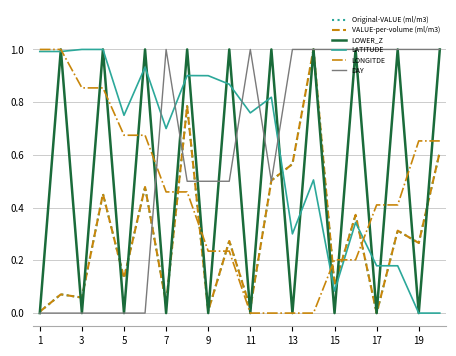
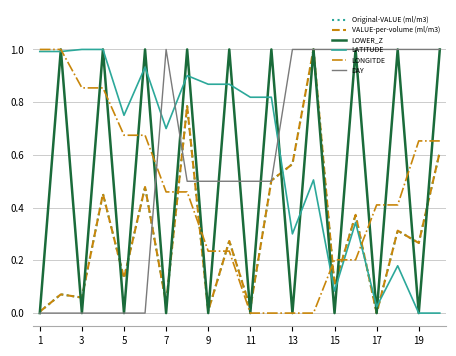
  {
    "LOWER_Z": {
      "7": 0.00,
      "15": 0.00
    },
    "LATITUDE": {
      "3": 1.00,
      "5": 0.75,
      "7": 0.70,
-     "9": 0.90,
-     "11": 0.76,
+     "9": 0.87,
+     "11": 0.82,
      "13": 0.30,
      "15": 0.08,
-     "17": 0.18
+     "17": 0.02
    },
    "DAY": {
      "7": 1.00,
      "9": 0.50,
-     "11": 1.00,
+     "11": 0.50,
      "13": 1.00,
      "15": 1.00,
      "17": 1.00,
      "19": 1.00
    }
  }
